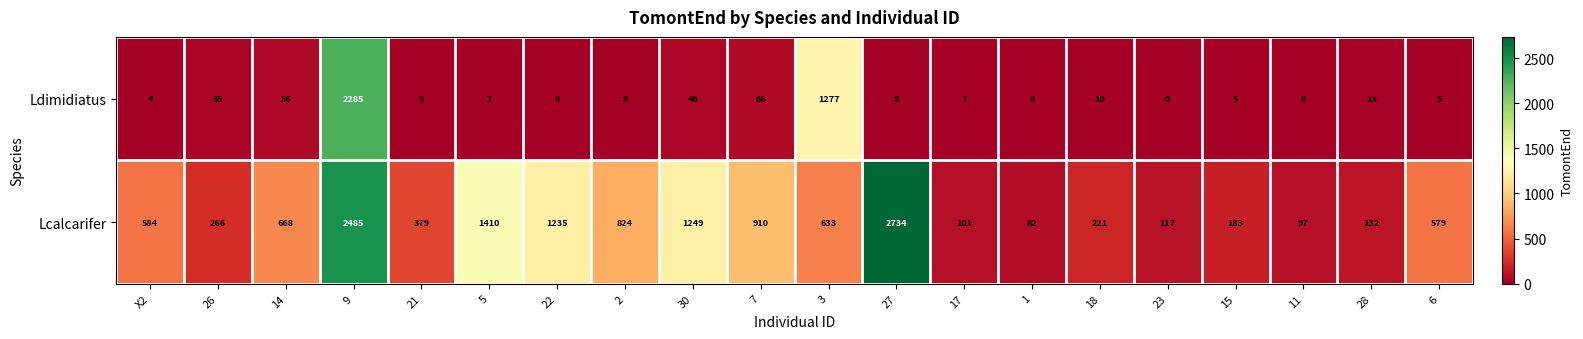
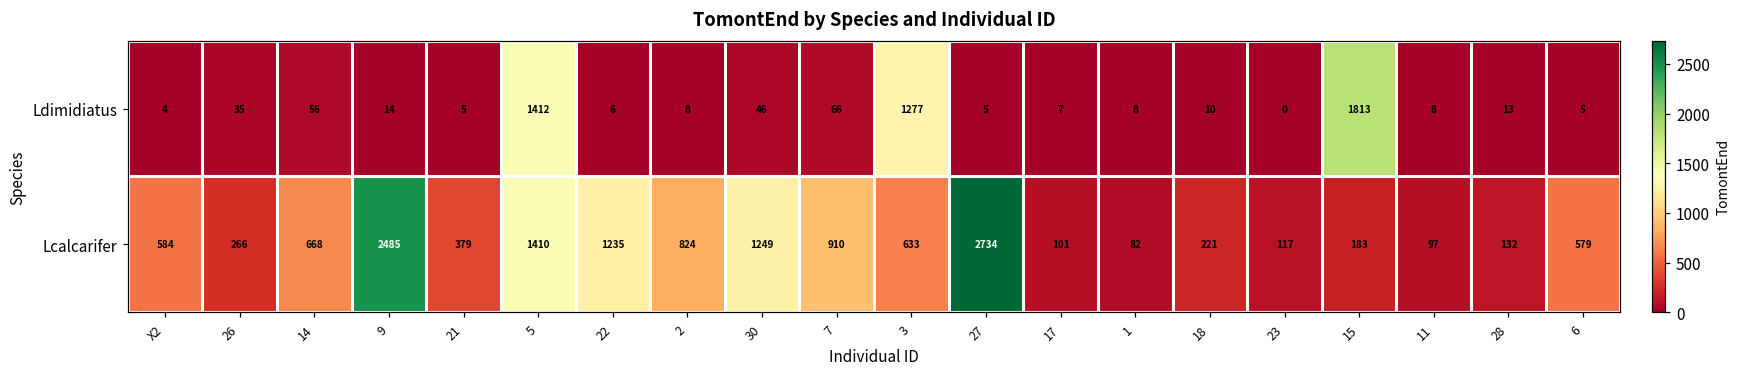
  {
    "Ldimidiatus": {
      "X2": 4,
      "26": 35,
      "14": 56,
-     "9": 2285,
+     "9": 14,
      "21": 5,
-     "5": 7,
+     "5": 1412,
      "22": 6,
      "2": 8,
      "30": 46,
      "7": 66,
      "3": 1277,
      "27": 5,
      "17": 7,
      "1": 8,
      "18": 10,
      "23": 0,
-     "15": 5,
+     "15": 1813,
      "11": 8,
      "28": 13,
      "6": 5
    },
    "Lcalcarifer": {
      "X2": 584,
      "26": 266,
      "14": 668,
      "9": 2485,
      "21": 379,
      "5": 1410,
      "22": 1235,
      "2": 824,
      "30": 1249,
      "7": 910,
      "3": 633,
      "27": 2734,
      "17": 101,
      "1": 82,
      "18": 221,
      "23": 117,
      "15": 183,
      "11": 97,
      "28": 132,
      "6": 579
    }
  }
